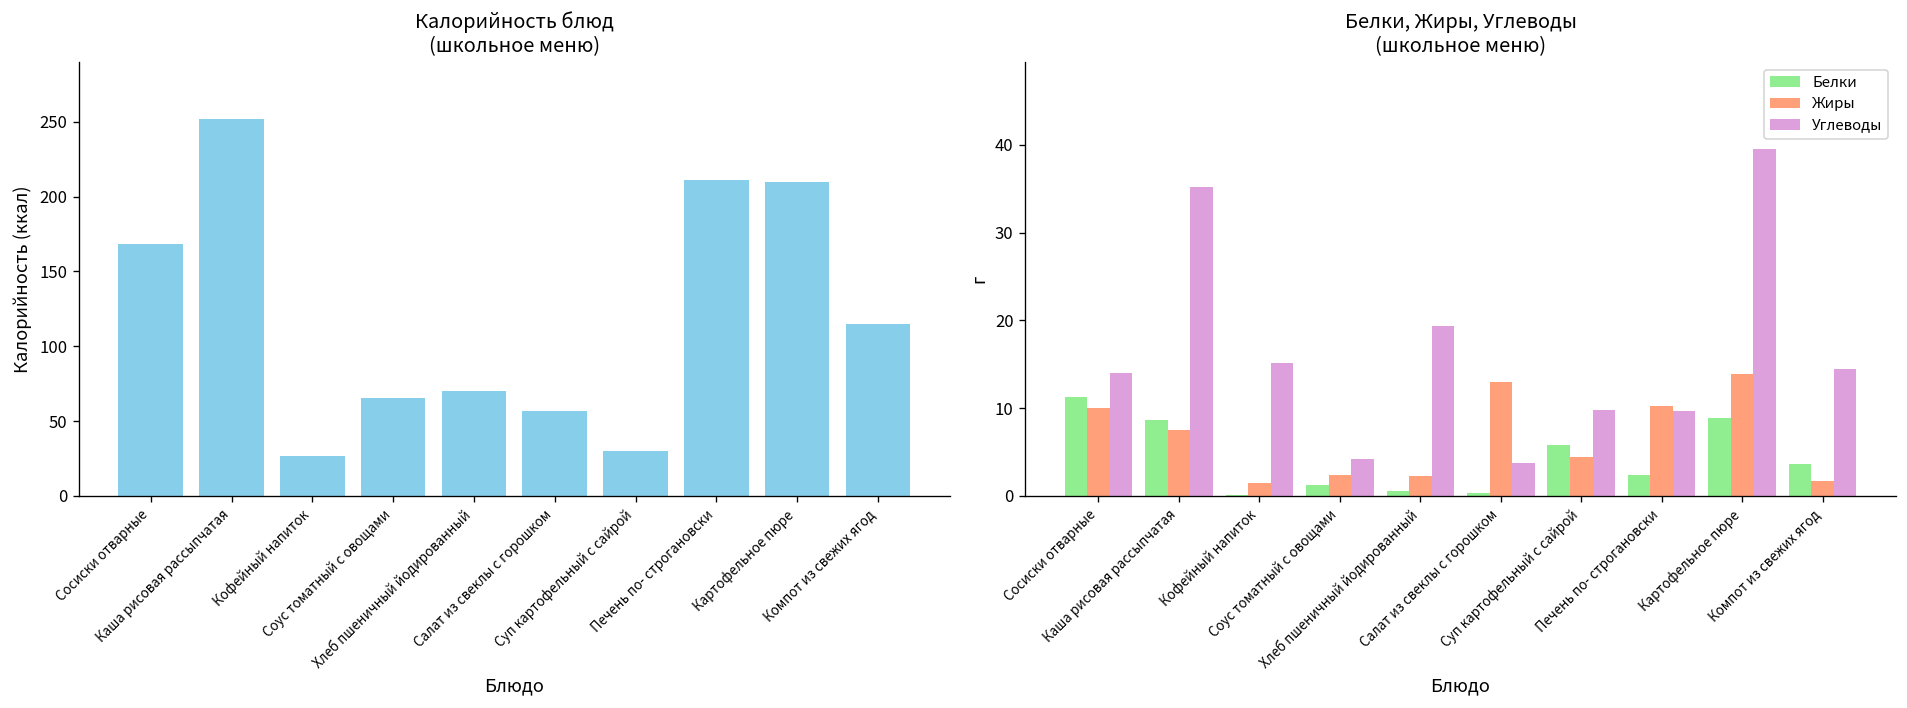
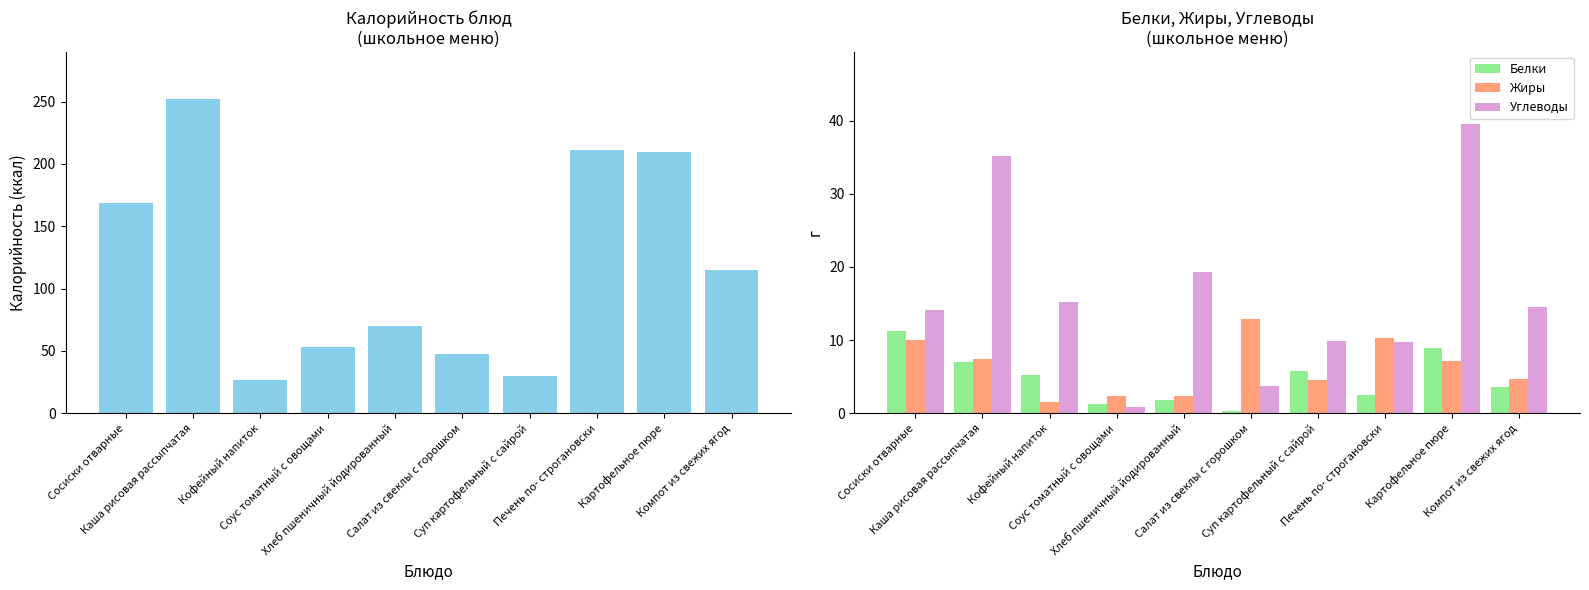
  {
    "Калорийность блюд (школьное меню)": {
      "Сосиски отварные": 169,
      "Каша рисовая рассыпчатая": 252,
      "Кофейный напиток": 27,
-     "Соус томатный с овощами": 66,
+     "Соус томатный с овощами": 53,
      "Хлеб пшеничный йодированный": 70,
-     "Салат из свеклы с горошком": 57,
+     "Салат из свеклы с горошком": 48,
      "Суп картофельный с сайрой": 30,
      "Печень по- строгановски": 211,
      "Картофельное пюре": 210,
      "Компот из свежих ягод": 115
    },
    "Белки, Жиры, Углеводы (школьное меню)": {
      "Белки": {
        "Сосиски отварные": 11,
-       "Каша рисовая рассыпчатая": 9,
-       "Кофейный напиток": 0,
+       "Каша рисовая рассыпчатая": 7,
+       "Кофейный напиток": 5,
        "Соус томатный с овощами": 1,
-       "Хлеб пшеничный йодированный": 1,
+       "Хлеб пшеничный йодированный": 2,
        "Салат из свеклы с горошком": 0,
        "Суп картофельный с сайрой": 6,
        "Печень по- строгановски": 2,
        "Картофельное пюре": 9,
        "Компот из свежих ягод": 4
      },
      "Жиры": {
        "Сосиски отварные": 10,
        "Каша рисовая рассыпчатая": 7,
        "Кофейный напиток": 2,
        "Соус томатный с овощами": 2,
        "Хлеб пшеничный йодированный": 2,
        "Салат из свеклы с горошком": 13,
        "Суп картофельный с сайрой": 4,
        "Печень по- строгановски": 10,
-       "Картофельное пюре": 14,
-       "Компот из свежих ягод": 2
+       "Картофельное пюре": 7,
+       "Компот из свежих ягод": 5
      },
      "Углеводы": {
        "Сосиски отварные": 14,
        "Каша рисовая рассыпчатая": 35,
        "Кофейный напиток": 15,
-       "Соус томатный с овощами": 4,
+       "Соус томатный с овощами": 1,
        "Хлеб пшеничный йодированный": 19,
        "Салат из свеклы с горошком": 4,
        "Суп картофельный с сайрой": 10,
        "Печень по- строгановски": 10,
        "Картофельное пюре": 40,
        "Компот из свежих ягод": 14
      }
    }
  }
